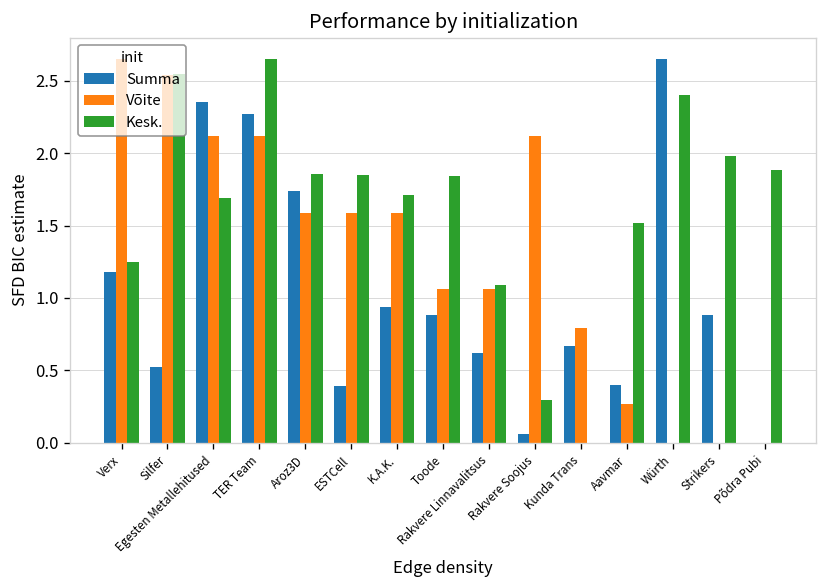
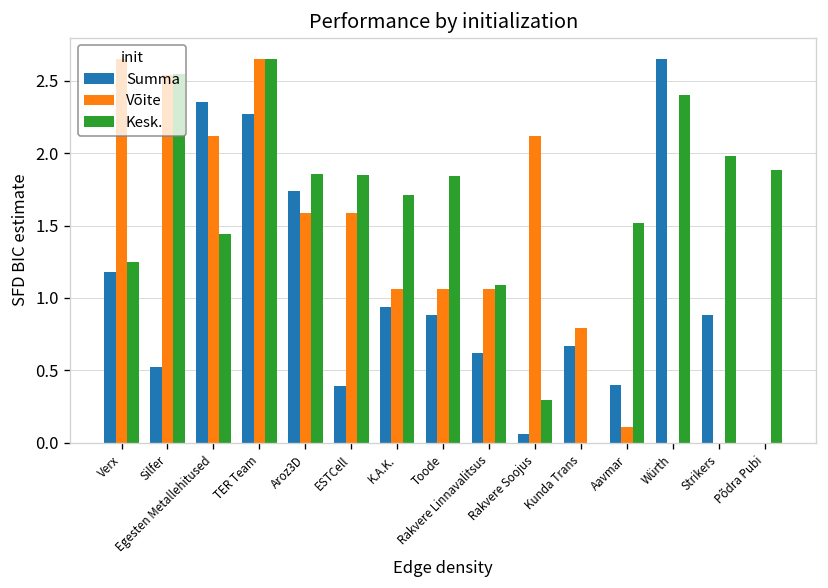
  {
    "Summa": {
      "Verx": 1.18,
      "Silfer": 0.52,
      "Egesten Metallehitused": 2.35,
      "TER Team": 2.27,
      "Aroz3D": 1.74,
      "ESTCell": 0.39,
      "K.A.K.": 0.94,
      "Toode": 0.88,
      "Rakvere Linnavalitsus": 0.62,
      "Rakvere Soojus": 0.06,
      "Kunda Trans": 0.66,
      "Aavmar": 0.40,
      "Würth": 2.65,
      "Strikers": 0.88,
      "Põdra Pubi": 0.00
    },
    "Võite": {
      "Egesten Metallehitused": 2.12,
-     "TER Team": 2.12,
+     "TER Team": 2.65,
      "Aroz3D": 1.59,
      "ESTCell": 1.59,
-     "K.A.K.": 1.59,
+     "K.A.K.": 1.06,
      "Toode": 1.06,
      "Rakvere Linnavalitsus": 1.06,
      "Rakvere Soojus": 2.12,
      "Kunda Trans": 0.79,
-     "Aavmar": 0.27,
+     "Aavmar": 0.11,
      "Würth": 0.00,
      "Strikers": 0.00,
      "Põdra Pubi": 0.00
    },
    "Kesk.": {
      "Verx": 1.25,
-     "Egesten Metallehitused": 1.69,
+     "Egesten Metallehitused": 1.44,
      "TER Team": 2.65,
      "Aroz3D": 1.85,
      "ESTCell": 1.85,
      "K.A.K.": 1.71,
      "Toode": 1.85,
      "Rakvere Linnavalitsus": 1.09,
      "Rakvere Soojus": 0.29,
      "Kunda Trans": 0.00,
      "Aavmar": 1.52,
      "Würth": 2.40,
      "Strikers": 1.98,
      "Põdra Pubi": 1.89
    }
  }
